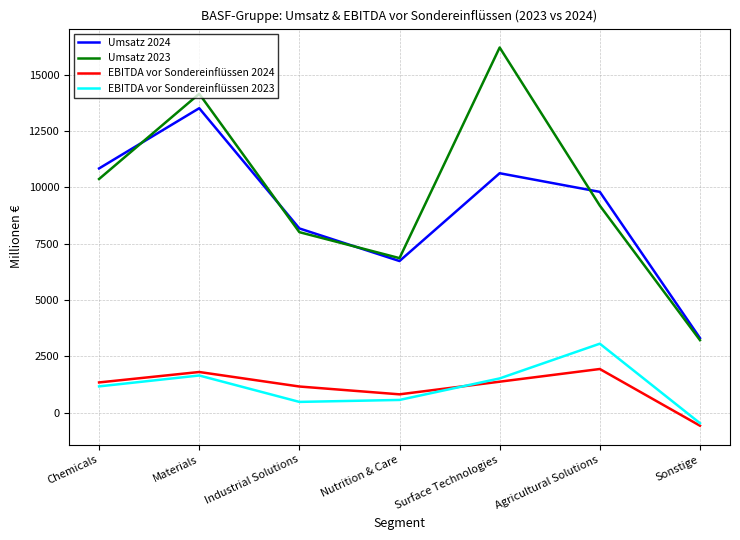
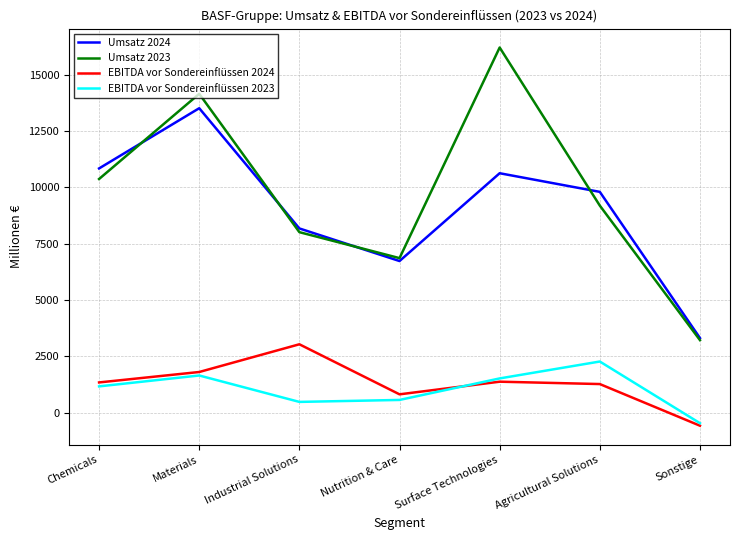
  {
    "Umsatz 2024": {
      "Chemicals": 10800,
      "Materials": 13500,
      "Industrial Solutions": 8200,
      "Nutrition & Care": 6700,
      "Surface Technologies": 10600,
      "Agricultural Solutions": 9800
    },
    "Umsatz 2023": {
      "Chemicals": 10400,
      "Industrial Solutions": 8000,
      "Nutrition & Care": 6900,
      "Surface Technologies": 16200,
      "Agricultural Solutions": 9200
    },
    "EBITDA vor Sondereinflüssen 2024": {
      "Chemicals": 1300,
      "Materials": 1800,
-     "Industrial Solutions": 1200,
+     "Industrial Solutions": 3000,
      "Nutrition & Care": 800,
      "Surface Technologies": 1400,
-     "Agricultural Solutions": 1900
+     "Agricultural Solutions": 1300
    },
    "EBITDA vor Sondereinflüssen 2023": {
      "Chemicals": 1200,
      "Materials": 1700,
      "Industrial Solutions": 500,
      "Nutrition & Care": 600,
      "Surface Technologies": 1500,
-     "Agricultural Solutions": 3100
+     "Agricultural Solutions": 2300
    }
  }
